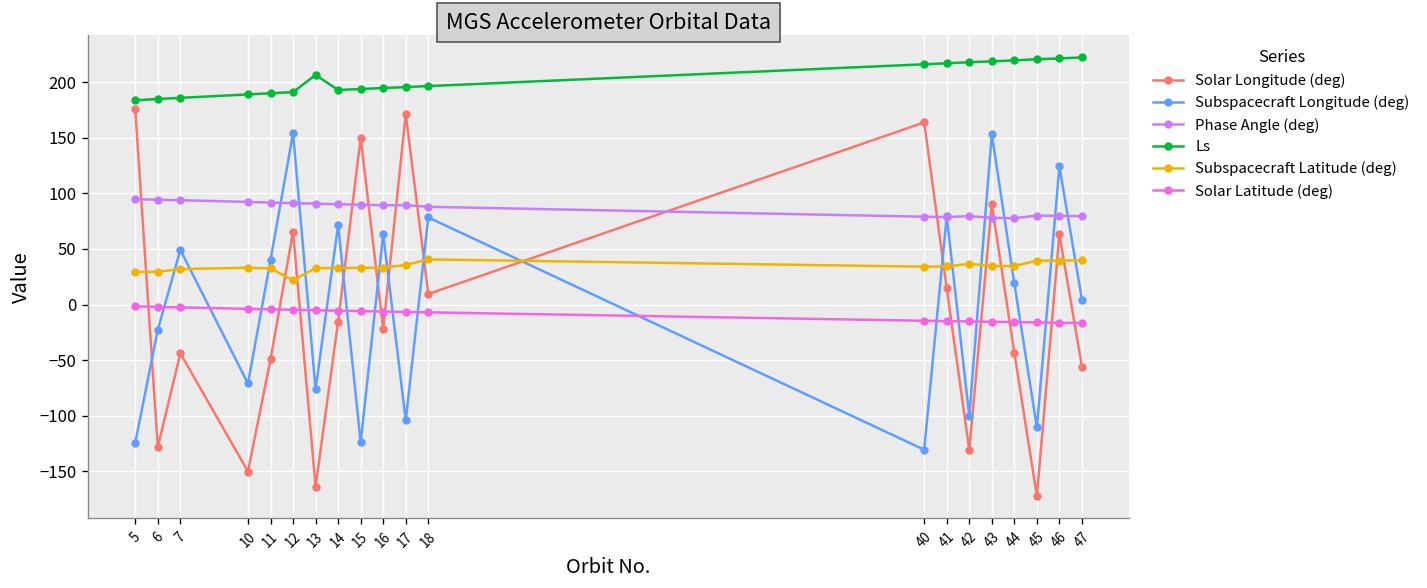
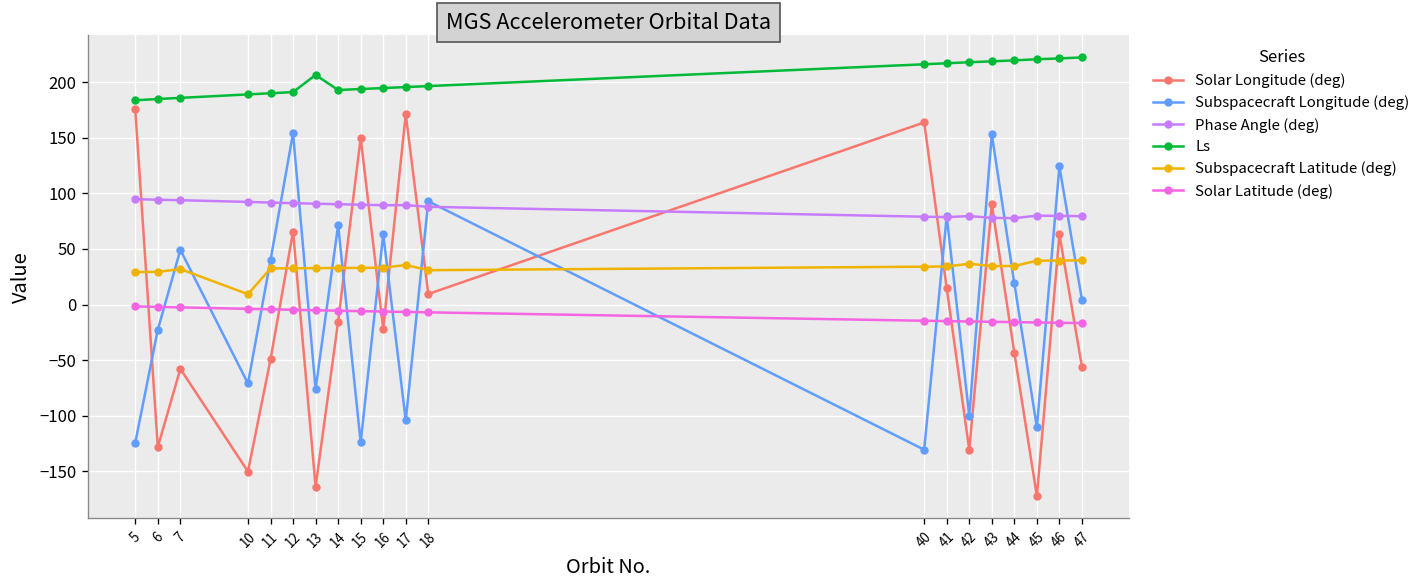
  {
    "Solar Longitude (deg)": {
      "5": 180,
      "6": -130,
-     "7": -40,
+     "7": -60,
      "10": -150,
      "11": -50,
      "12": 70,
      "13": -160,
      "14": -20,
      "15": 150,
      "16": -20,
      "17": 170,
      "18": 10,
      "40": 160,
      "41": 10,
      "42": -130,
      "43": 90,
      "44": -40,
      "45": -170,
      "46": 60,
      "47": -60
    },
    "Subspacecraft Longitude (deg)": {
      "5": -120,
      "6": -20,
      "7": 50,
      "10": -70,
      "11": 40,
      "12": 150,
      "13": -80,
      "14": 70,
      "15": -120,
      "16": 60,
      "17": -100,
-     "18": 80,
+     "18": 90,
      "40": -130,
      "42": -100,
      "43": 150,
      "44": 20,
      "45": -110,
      "46": 120,
      "47": 0
    },
    "Ls": {
      "5": 180,
      "6": 180,
      "7": 190,
      "10": 190,
      "11": 190,
      "12": 190,
      "13": 210,
      "14": 190,
      "15": 190,
      "16": 190,
      "17": 200,
      "18": 200,
      "40": 220,
      "41": 220,
      "42": 220,
      "43": 220,
      "44": 220,
      "45": 220,
      "46": 220,
      "47": 220
    },
    "Subspacecraft Latitude (deg)": {
      "5": 30,
      "6": 30,
      "7": 30,
-     "10": 30,
+     "10": 10,
      "11": 30,
-     "12": 20,
+     "12": 30,
      "13": 30,
      "14": 30,
      "15": 30,
      "16": 30,
      "17": 40,
-     "18": 40,
+     "18": 30,
      "40": 30,
      "41": 30,
      "42": 40,
      "43": 30,
      "44": 30,
      "45": 40,
      "46": 40,
      "47": 40
    }
  }
